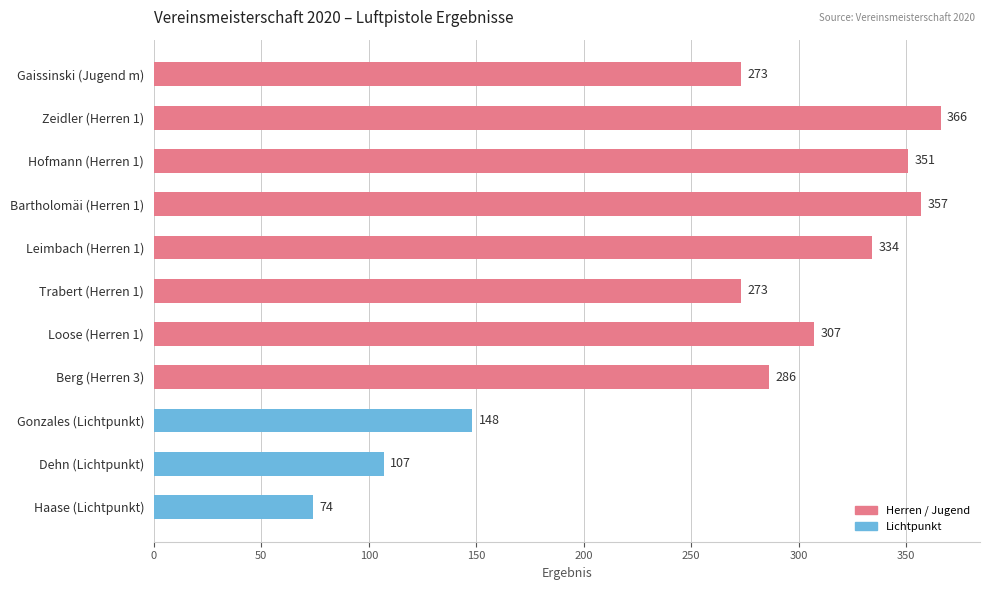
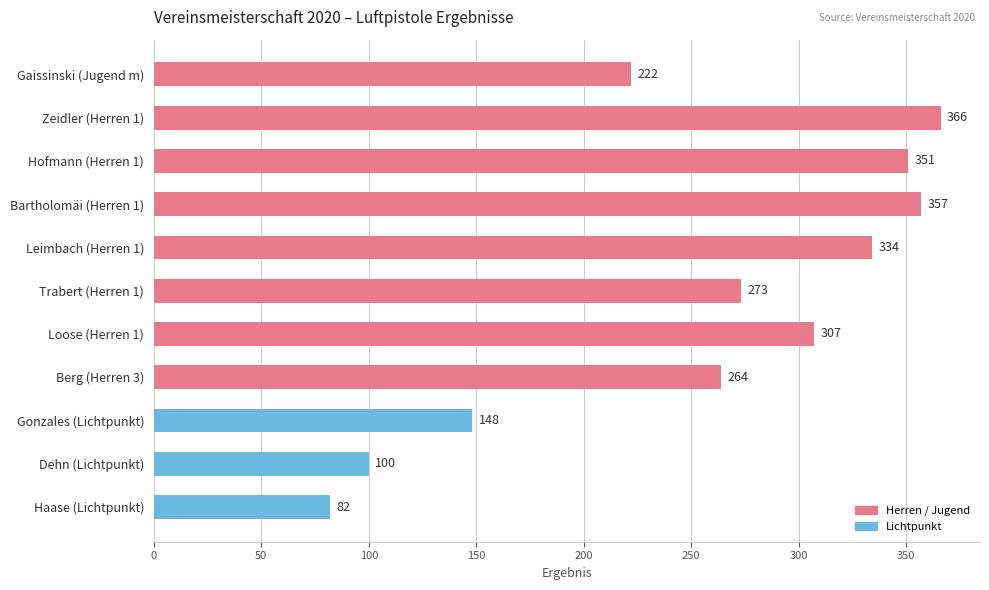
  {
-   "Gaissinski (Jugend m)": 273,
+   "Gaissinski (Jugend m)": 222,
    "Zeidler (Herren 1)": 366,
    "Hofmann (Herren 1)": 351,
    "Bartholomäi (Herren 1)": 357,
    "Leimbach (Herren 1)": 334,
    "Trabert (Herren 1)": 273,
    "Loose (Herren 1)": 307,
-   "Berg (Herren 3)": 286,
+   "Berg (Herren 3)": 264,
    "Gonzales (Lichtpunkt)": 148,
-   "Dehn (Lichtpunkt)": 107,
-   "Haase (Lichtpunkt)": 74
+   "Dehn (Lichtpunkt)": 100,
+   "Haase (Lichtpunkt)": 82
  }
